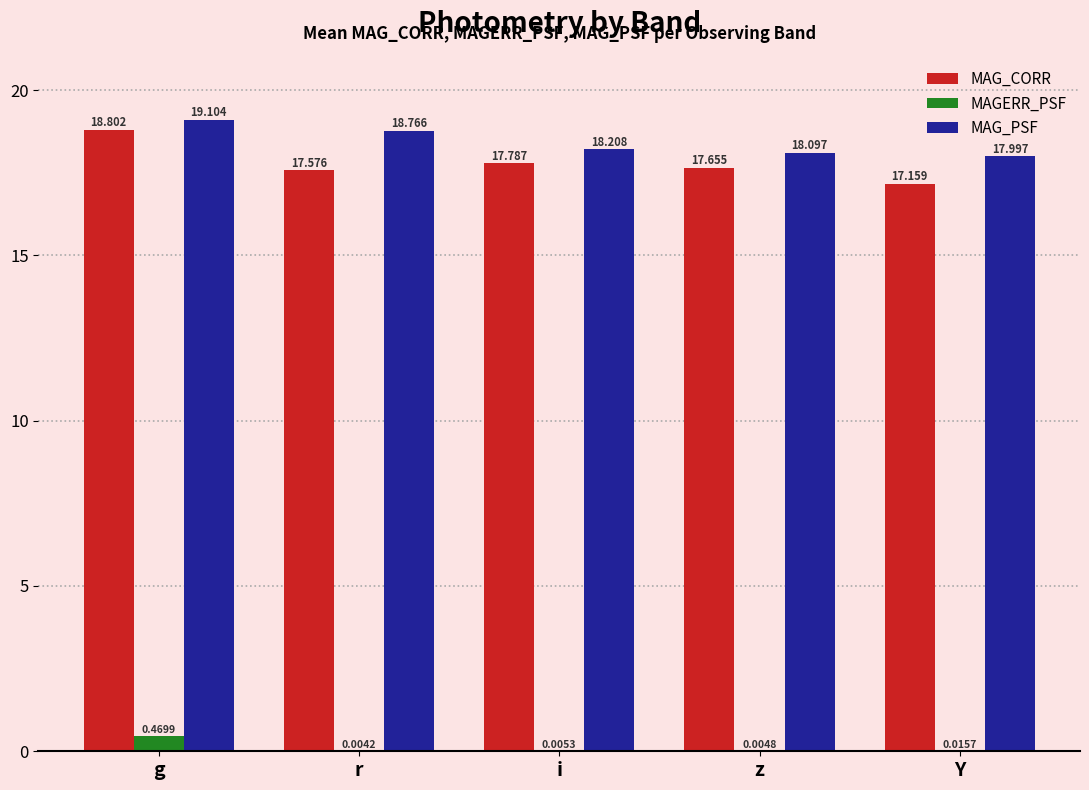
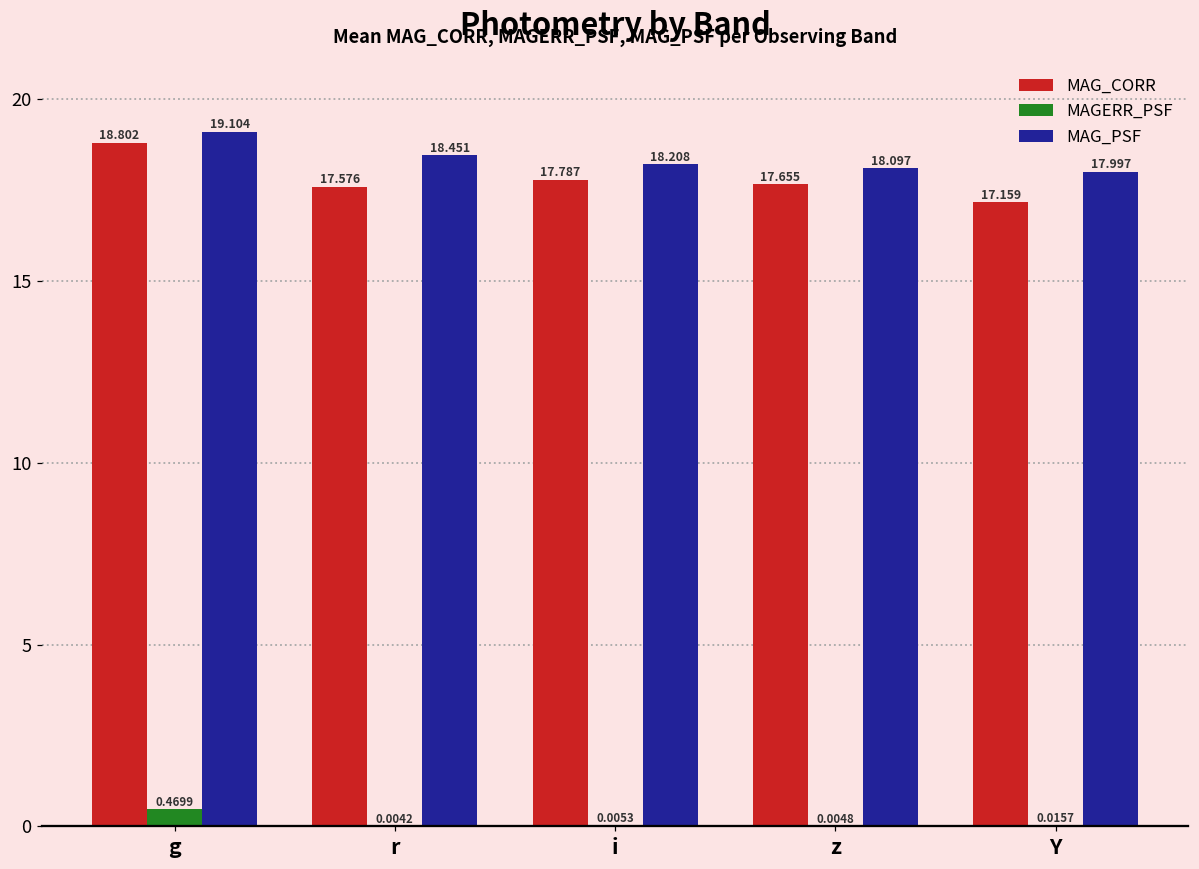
  {
    "MAG_CORR": {
      "g": 18.802,
      "r": 17.576,
      "i": 17.787,
      "z": 17.655,
      "Y": 17.159
    },
    "MAGERR_PSF": {
      "g": 0.4699,
      "r": 0.0042,
      "i": 0.0053,
      "z": 0.0048,
      "Y": 0.0157
    },
    "MAG_PSF": {
      "g": 19.104,
-     "r": 18.766,
+     "r": 18.451,
      "i": 18.208,
      "z": 18.097,
      "Y": 17.997
    }
  }
